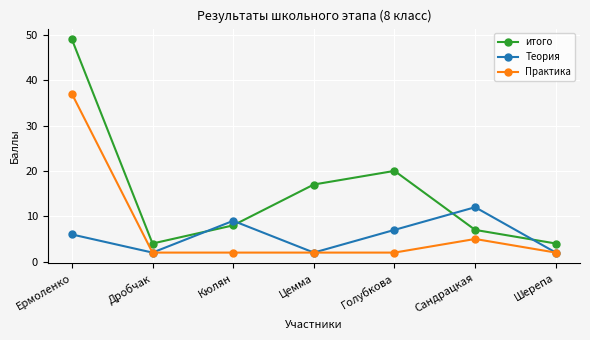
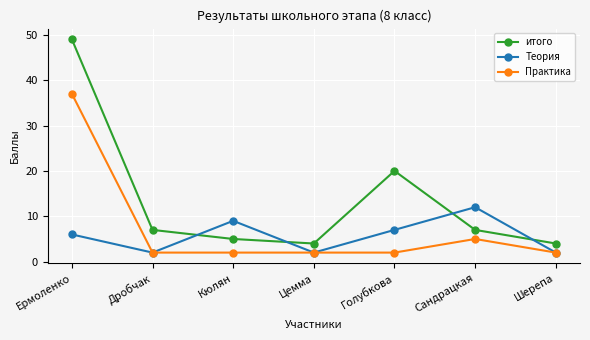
  {
    "итого": {
      "Ермоленко": 49,
-     "Дробчак": 4,
-     "Кюлян": 8,
-     "Цемма": 17,
+     "Дробчак": 7,
+     "Кюлян": 5,
+     "Цемма": 4,
      "Голубкова": 20,
      "Сандрацкая": 7,
      "Шерепа": 4
    },
    "Теория": {
      "Ермоленко": 6,
      "Кюлян": 9,
      "Голубкова": 7,
      "Сандрацкая": 12
    },
    "Практика": {
      "Ермоленко": 37,
      "Кюлян": 2,
      "Голубкова": 2,
      "Сандрацкая": 5
    }
  }
